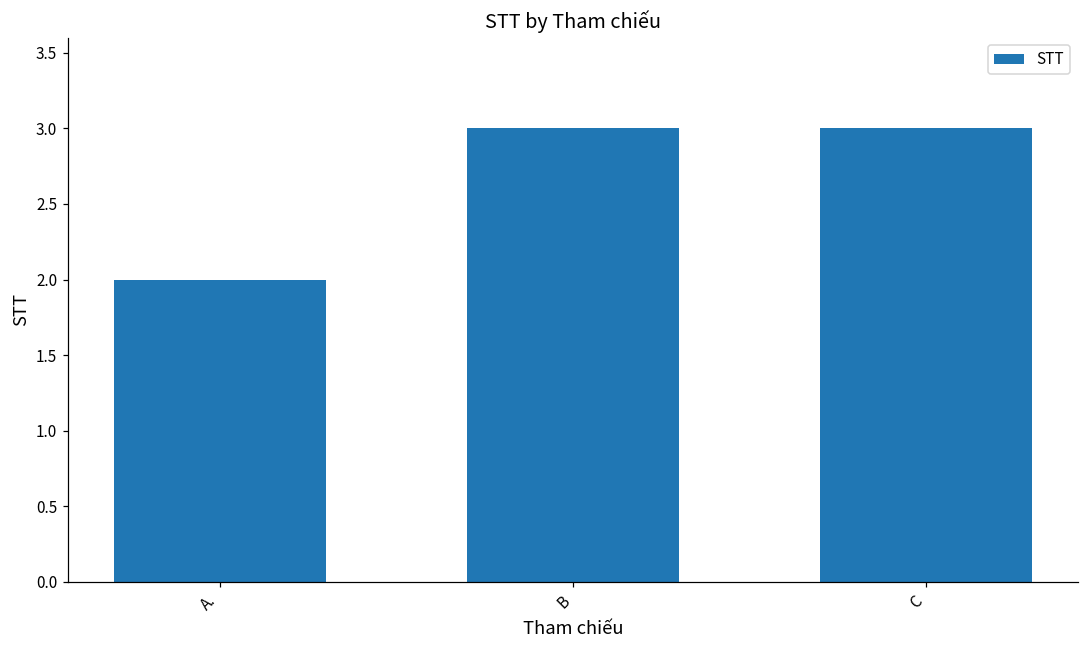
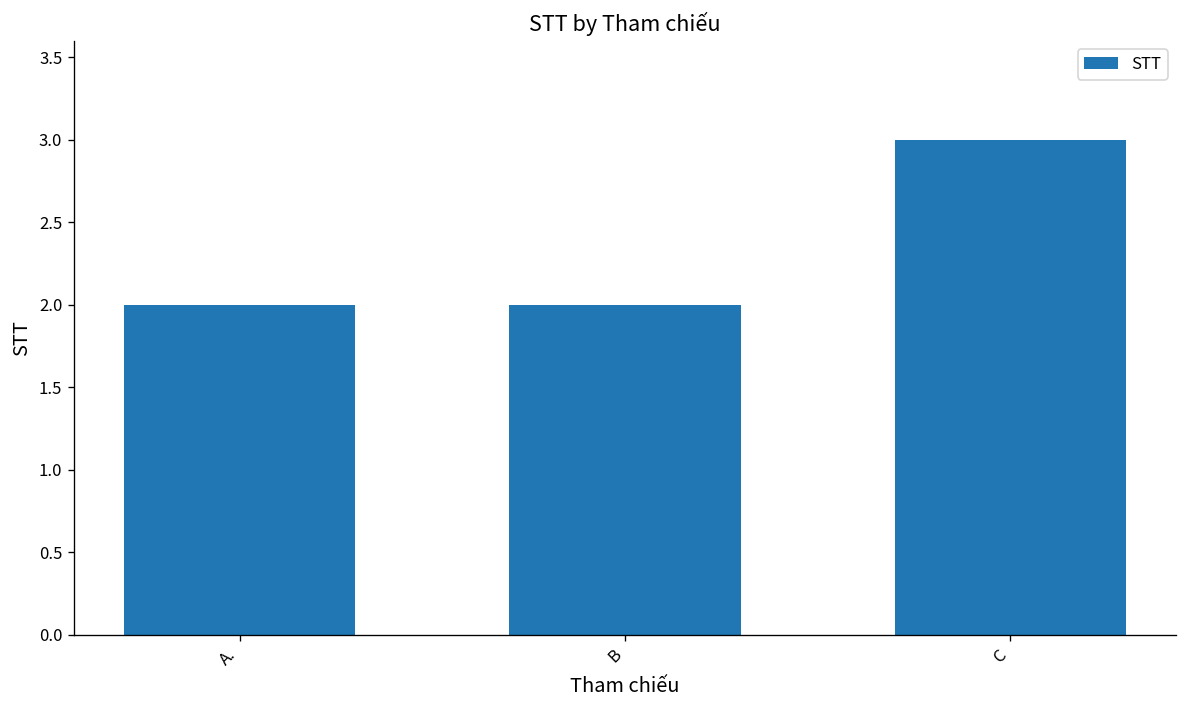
  {
    "A.": 2,
-   "B": 3,
+   "B": 2,
    "C": 3
  }
